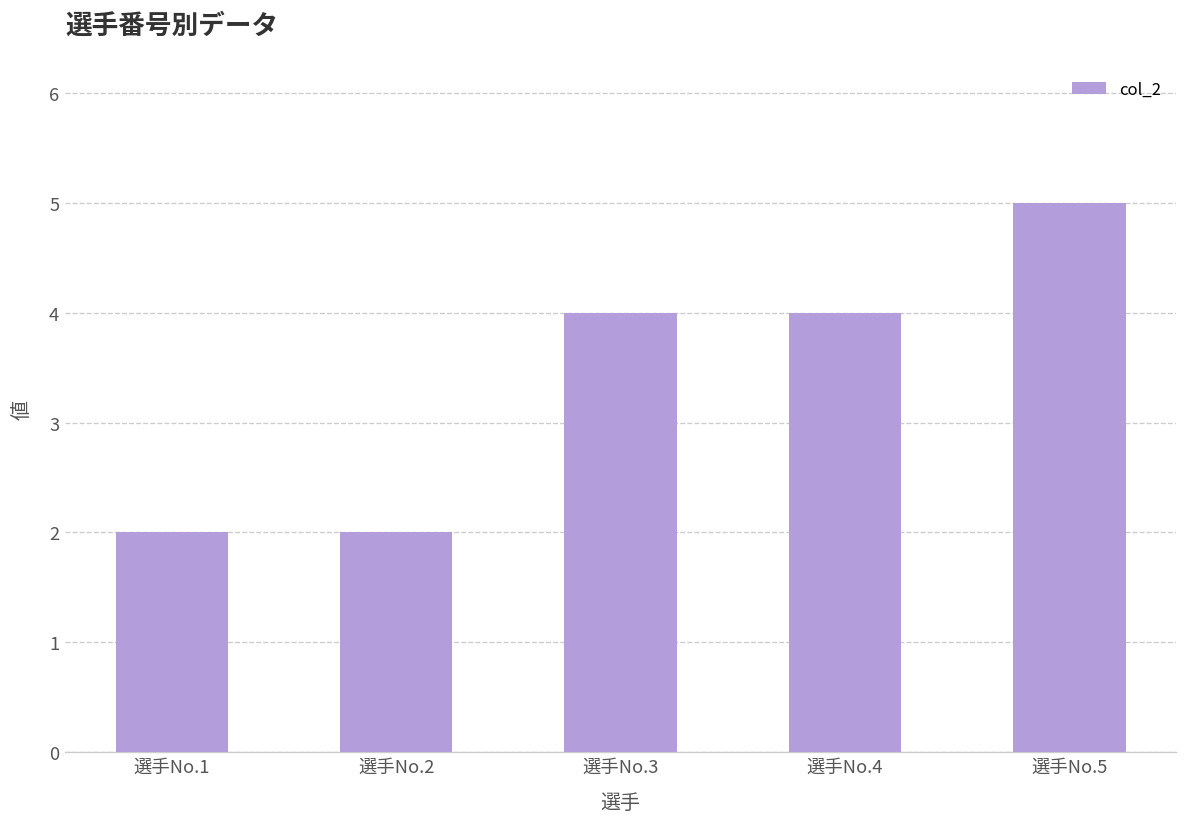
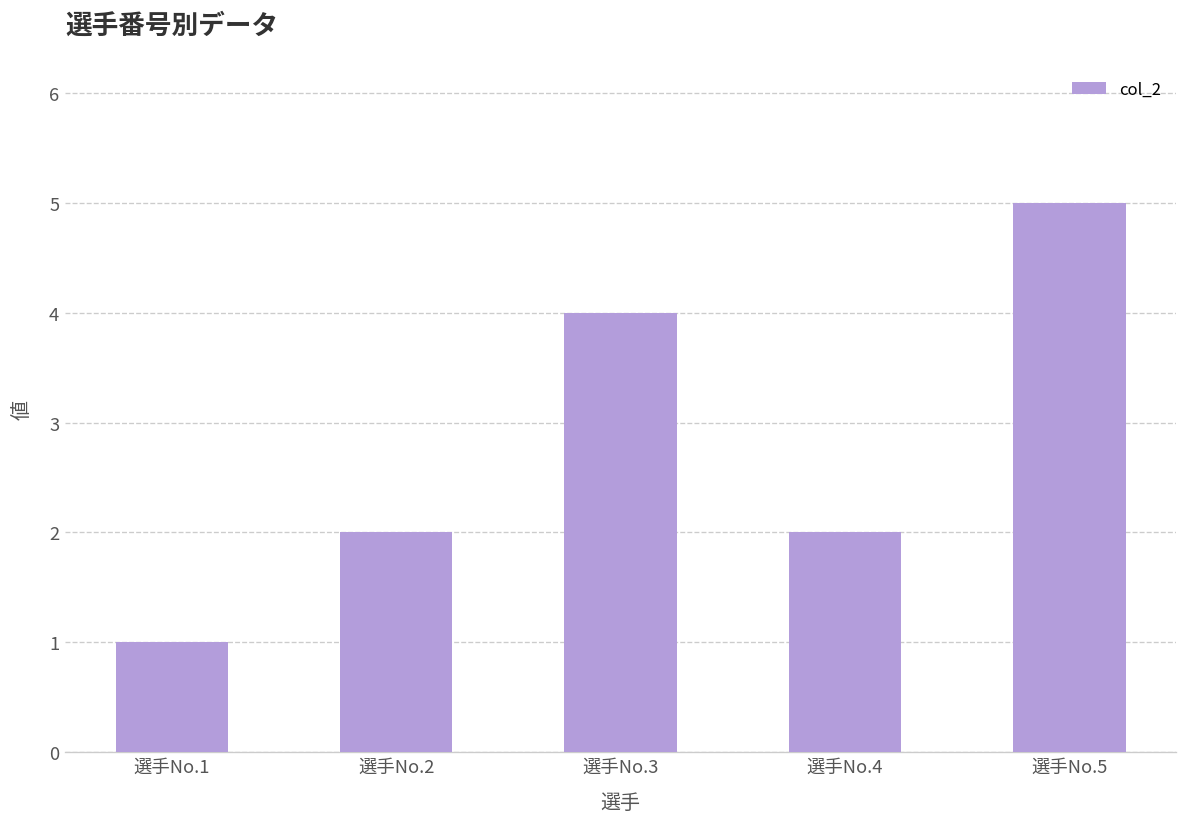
  {
-   "選手No.1": 2,
+   "選手No.1": 1,
    "選手No.2": 2,
    "選手No.3": 4,
-   "選手No.4": 4,
+   "選手No.4": 2,
    "選手No.5": 5
  }
